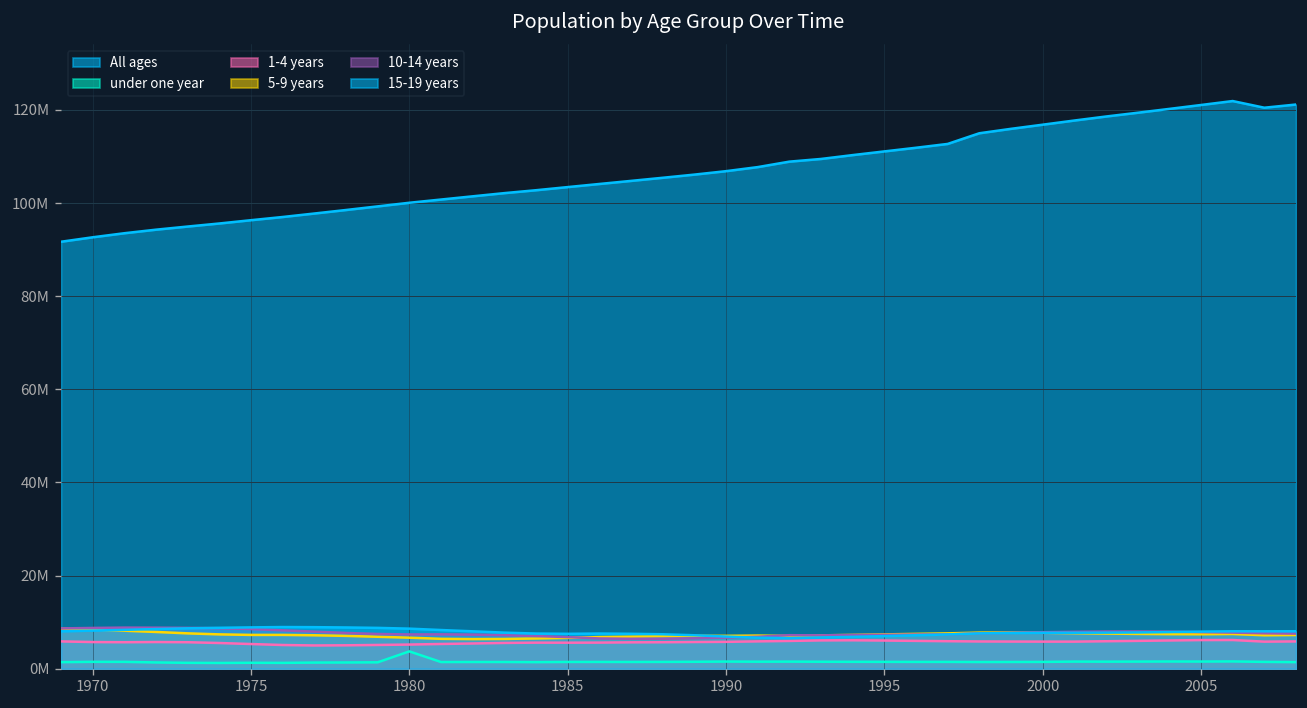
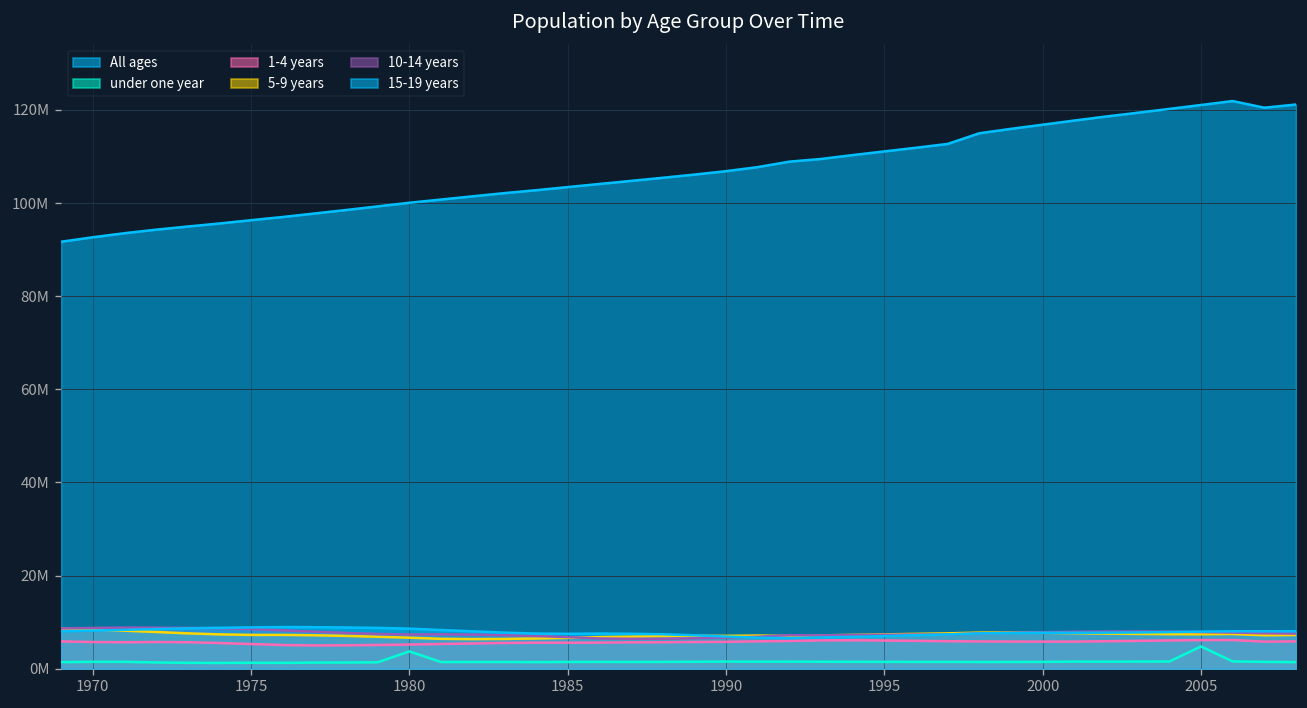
  {
    "under one year": {
      "1970": 1000000,
      "1975": 1000000,
      "1980": 4000000,
      "1985": 1000000,
      "1990": 2000000,
      "1995": 1000000,
      "2000": 1000000,
-     "2005": 2000000
+     "2005": 5000000
    },
    "1-4 years": {
      "1970": 6000000,
      "1975": 5000000,
      "1980": 5000000,
      "1985": 6000000,
      "1990": 6000000,
      "1995": 6000000,
      "2000": 6000000,
      "2005": 6000000
    },
    "5-9 years": {
      "1975": 7000000,
      "1980": 7000000
    },
    "10-14 years": {
      "1980": 7000000
    }
  }
